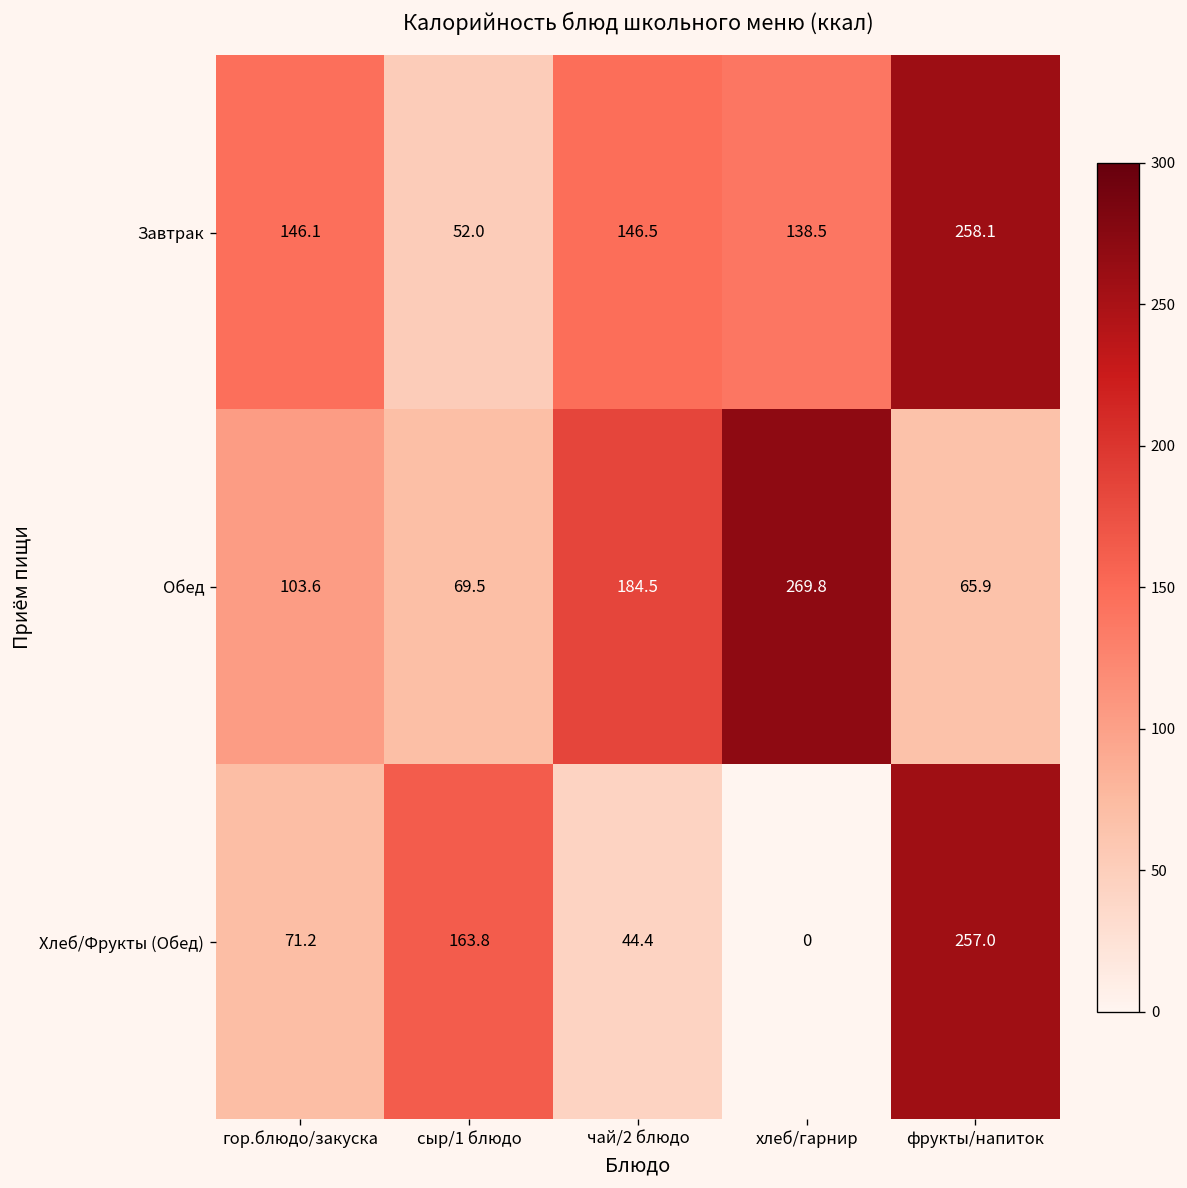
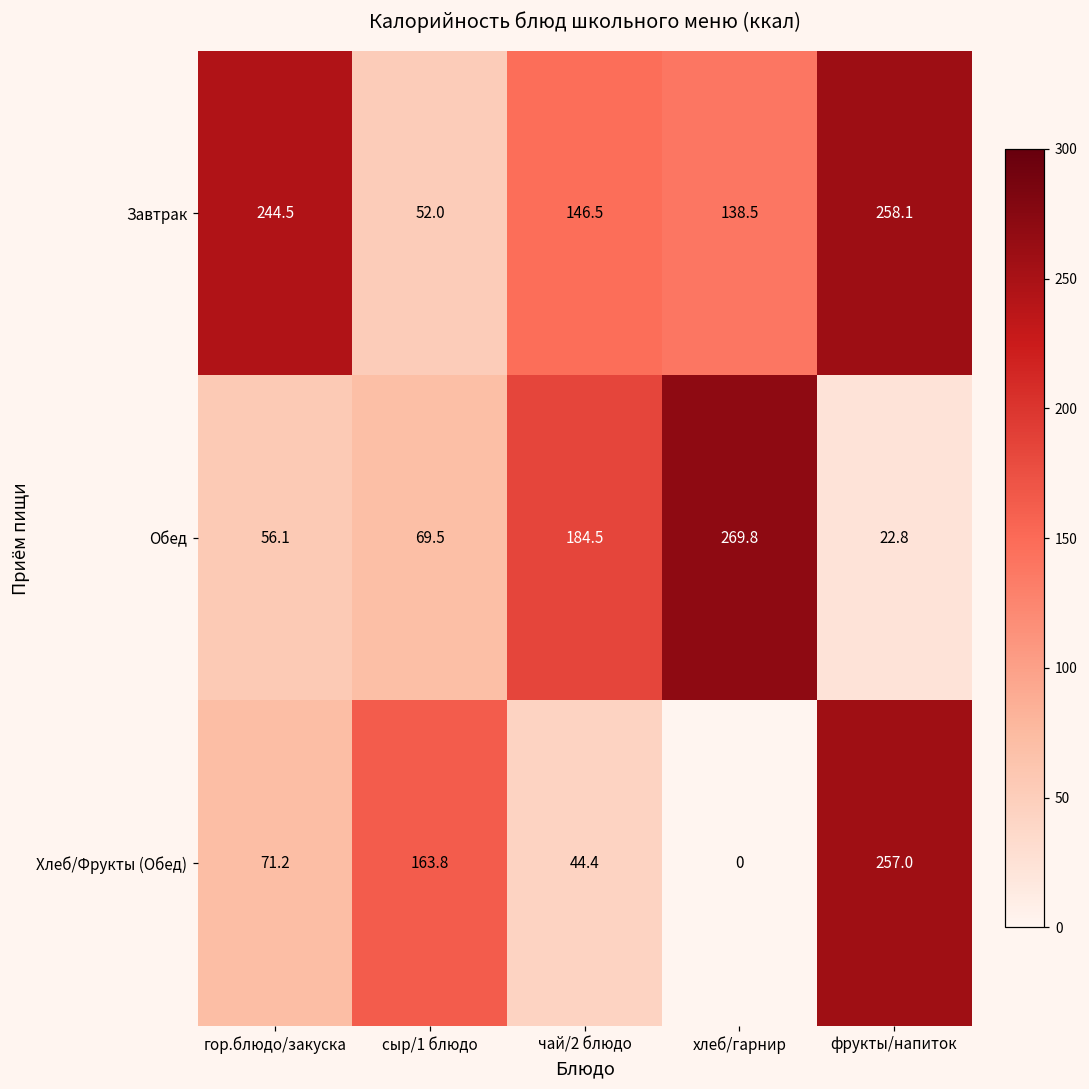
  {
    "Завтрак": {
-     "гор.блюдо/закуска": 146.1,
+     "гор.блюдо/закуска": 244.5,
      "сыр/1 блюдо": 52.0,
      "чай/2 блюдо": 146.5,
      "хлеб/гарнир": 138.5,
      "фрукты/напиток": 258.1
    },
    "Обед": {
-     "гор.блюдо/закуска": 103.6,
+     "гор.блюдо/закуска": 56.1,
      "сыр/1 блюдо": 69.5,
      "чай/2 блюдо": 184.5,
      "хлеб/гарнир": 269.8,
-     "фрукты/напиток": 65.9
+     "фрукты/напиток": 22.8
    },
    "Хлеб/Фрукты (Обед)": {
      "гор.блюдо/закуска": 71.2,
      "сыр/1 блюдо": 163.8,
      "чай/2 блюдо": 44.4,
      "хлеб/гарнир": 0,
      "фрукты/напиток": 257.0
    }
  }
